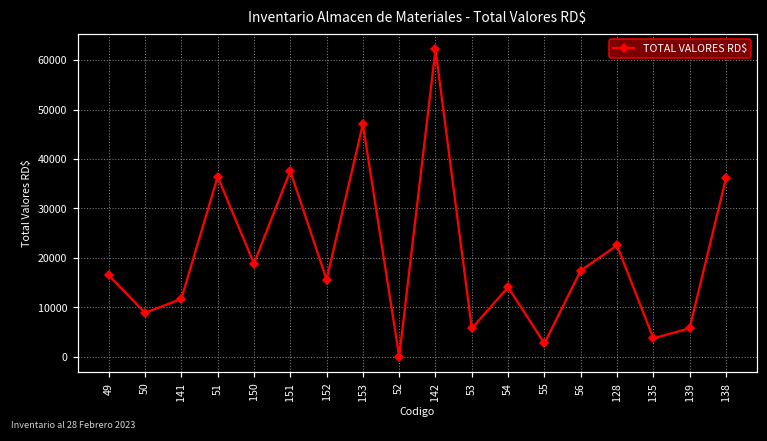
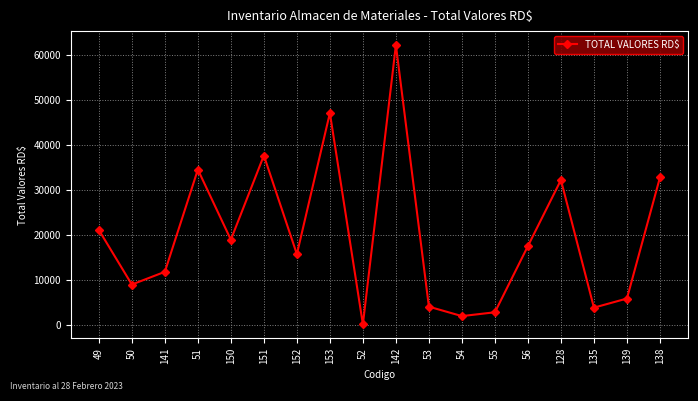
  {
-   "49": 17000,
+   "49": 21000,
    "50": 9000,
    "141": 12000,
-   "51": 36000,
+   "51": 34000,
    "150": 19000,
    "151": 38000,
    "152": 16000,
    "153": 47000,
    "52": 0,
    "142": 62000,
-   "53": 6000,
-   "54": 14000,
+   "53": 4000,
+   "54": 2000,
    "55": 3000,
    "56": 17000,
-   "128": 23000,
+   "128": 32000,
    "135": 4000,
    "139": 6000,
-   "138": 36000
+   "138": 33000
  }
